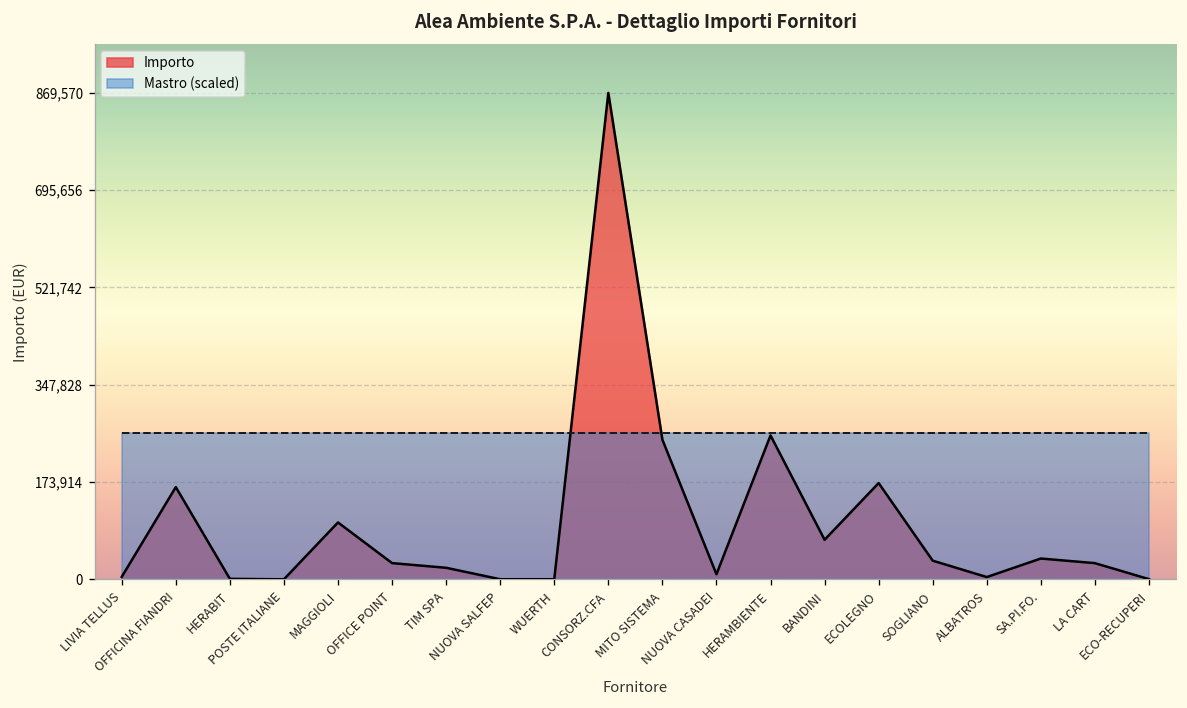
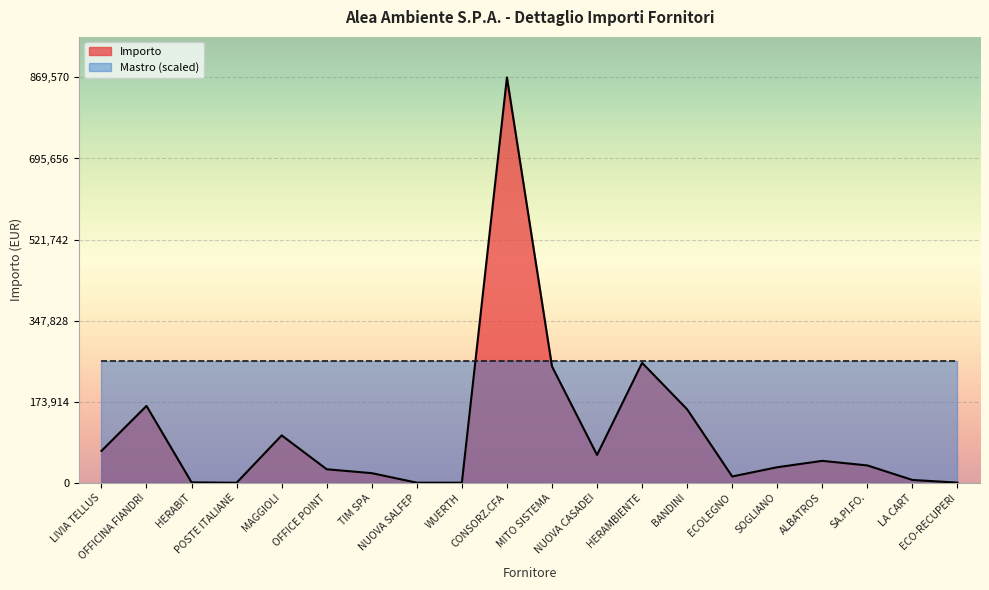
  {
    "Importo": {
-     "LIVIA TELLUS": "0",
+     "LIVIA TELLUS": "70,000",
      "OFFICINA FIANDRI": "160,000",
      "HERABIT": "0",
      "POSTE ITALIANE": "0",
      "MAGGIOLI": "100,000",
      "OFFICE POINT": "30,000",
      "TIM SPA": "20,000",
      "NUOVA SALFEP": "0",
      "WUERTH": "0",
      "CONSORZ.CFA": "870,000",
      "MITO SISTEMA": "250,000",
-     "NUOVA CASADEI": "10,000",
-     "BANDINI": "70,000",
-     "ECOLEGNO": "170,000",
+     "NUOVA CASADEI": "60,000",
+     "BANDINI": "160,000",
+     "ECOLEGNO": "10,000",
      "SOGLIANO": "30,000",
-     "ALBATROS": "0",
+     "ALBATROS": "50,000",
      "SA.PI.FO.": "40,000",
-     "LA CART": "30,000",
+     "LA CART": "10,000",
      "ECO-RECUPERI": "0"
    },
    "Mastro (scaled)": {
      "LIVIA TELLUS": "260,000",
      "OFFICINA FIANDRI": "260,000",
      "HERABIT": "260,000",
      "POSTE ITALIANE": "260,000",
      "MAGGIOLI": "260,000",
      "OFFICE POINT": "260,000",
      "TIM SPA": "260,000",
      "NUOVA SALFEP": "260,000",
      "WUERTH": "260,000",
      "CONSORZ.CFA": "260,000",
      "MITO SISTEMA": "260,000",
      "NUOVA CASADEI": "260,000",
      "BANDINI": "260,000",
      "ECOLEGNO": "260,000",
      "SOGLIANO": "260,000",
      "ALBATROS": "260,000",
      "SA.PI.FO.": "260,000",
      "LA CART": "260,000",
      "ECO-RECUPERI": "260,000"
    }
  }
